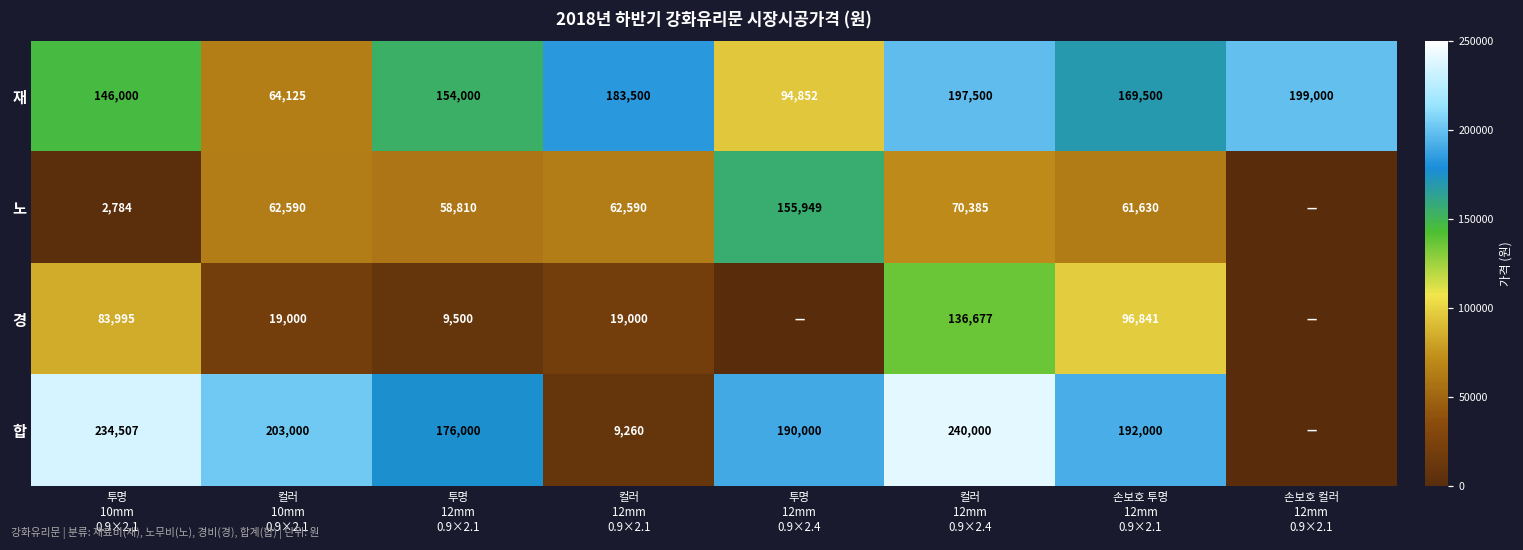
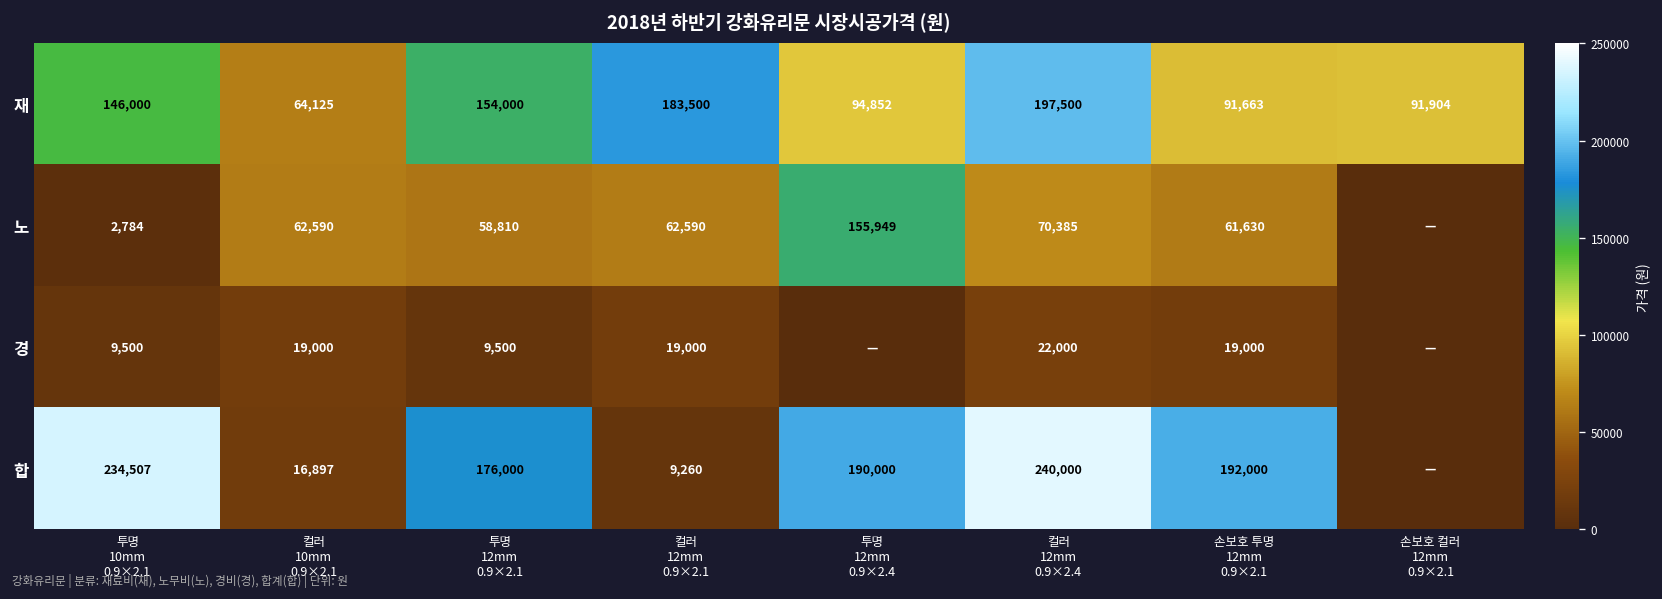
  {
    "재": {
      "투명 10mm 0.9×2.1": "146,000",
      "컬러 10mm 0.9×2.1": "64,125",
      "투명 12mm 0.9×2.1": "154,000",
      "컬러 12mm 0.9×2.1": "183,500",
      "투명 12mm 0.9×2.4": "94,852",
      "컬러 12mm 0.9×2.4": "197,500",
-     "손보호 투명 12mm 0.9×2.1": "169,500",
-     "손보호 컬러 12mm 0.9×2.1": "199,000"
+     "손보호 투명 12mm 0.9×2.1": "91,663",
+     "손보호 컬러 12mm 0.9×2.1": "91,904"
    },
    "노": {
      "투명 10mm 0.9×2.1": "2,784",
      "컬러 10mm 0.9×2.1": "62,590",
      "투명 12mm 0.9×2.1": "58,810",
      "컬러 12mm 0.9×2.1": "62,590",
      "투명 12mm 0.9×2.4": "155,949",
      "컬러 12mm 0.9×2.4": "70,385",
      "손보호 투명 12mm 0.9×2.1": "61,630"
    },
    "경": {
-     "투명 10mm 0.9×2.1": "83,995",
+     "투명 10mm 0.9×2.1": "9,500",
      "컬러 10mm 0.9×2.1": "19,000",
      "투명 12mm 0.9×2.1": "9,500",
      "컬러 12mm 0.9×2.1": "19,000",
-     "컬러 12mm 0.9×2.4": "136,677",
-     "손보호 투명 12mm 0.9×2.1": "96,841"
+     "컬러 12mm 0.9×2.4": "22,000",
+     "손보호 투명 12mm 0.9×2.1": "19,000"
    },
    "합": {
      "투명 10mm 0.9×2.1": "234,507",
-     "컬러 10mm 0.9×2.1": "203,000",
+     "컬러 10mm 0.9×2.1": "16,897",
      "투명 12mm 0.9×2.1": "176,000",
      "컬러 12mm 0.9×2.1": "9,260",
      "투명 12mm 0.9×2.4": "190,000",
      "컬러 12mm 0.9×2.4": "240,000",
      "손보호 투명 12mm 0.9×2.1": "192,000"
    }
  }
